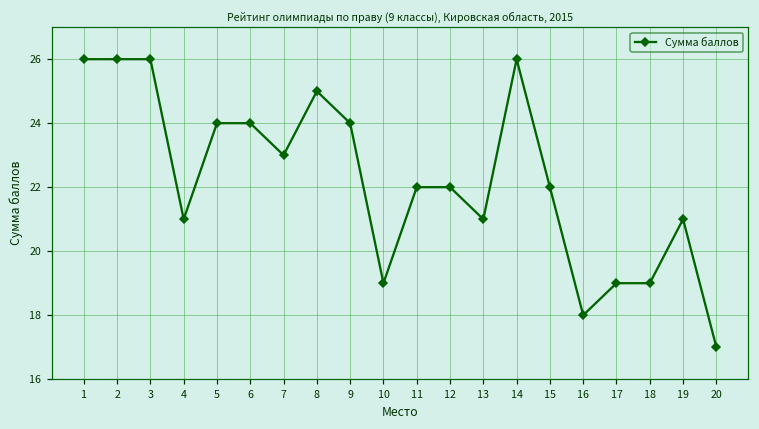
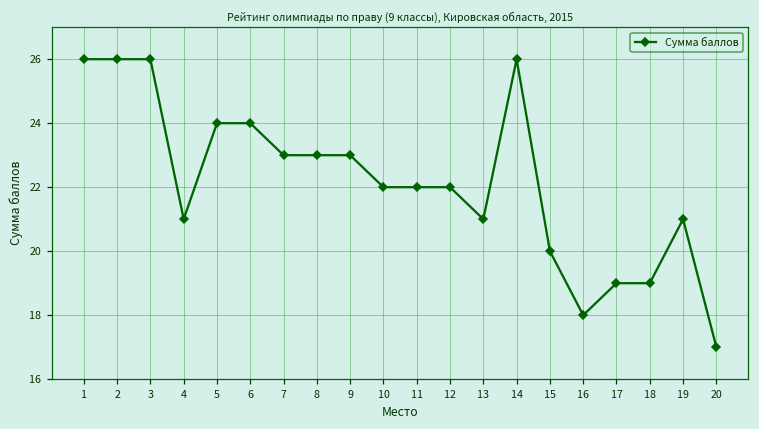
  {
    "1": 26,
    "2": 26,
    "3": 26,
    "4": 21,
    "5": 24,
    "6": 24,
    "7": 23,
-   "8": 25,
-   "9": 24,
-   "10": 19,
+   "8": 23,
+   "9": 23,
+   "10": 22,
    "11": 22,
    "12": 22,
    "13": 21,
    "14": 26,
-   "15": 22,
+   "15": 20,
    "16": 18,
    "17": 19,
    "18": 19,
    "19": 21,
    "20": 17
  }
